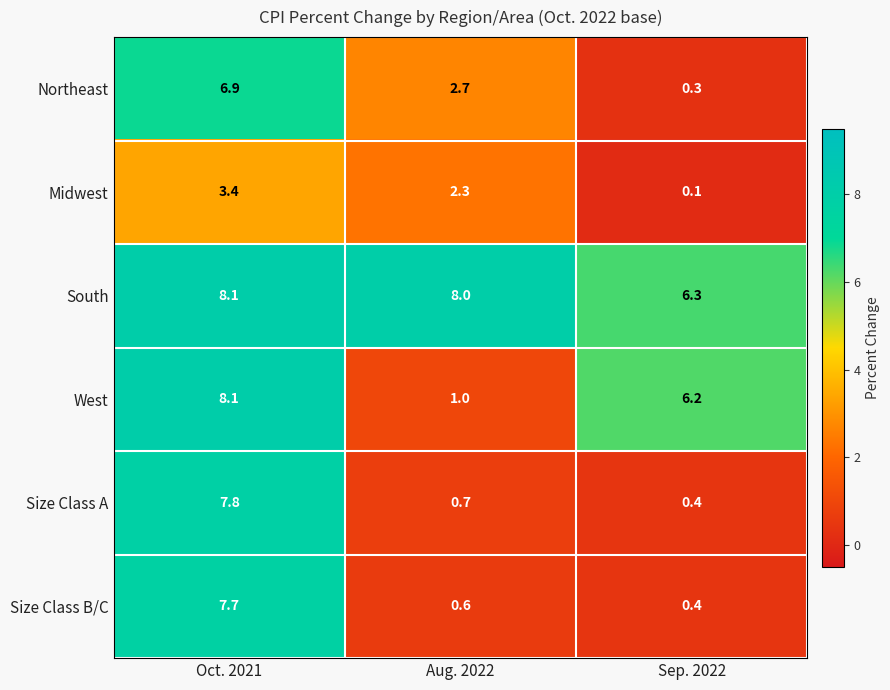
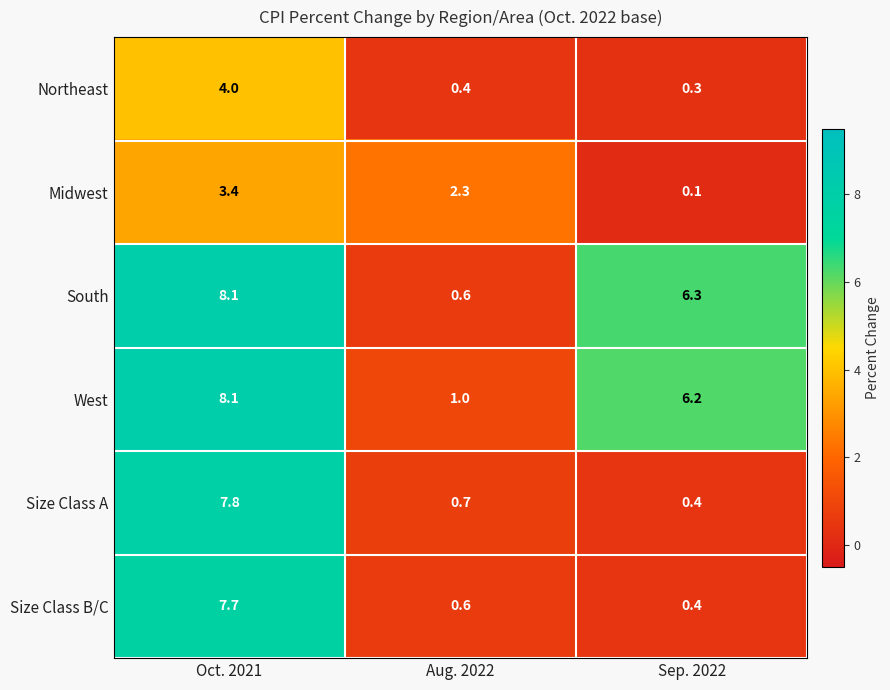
  {
    "Northeast": {
-     "Oct. 2021": 6.9,
-     "Aug. 2022": 2.7,
+     "Oct. 2021": 4.0,
+     "Aug. 2022": 0.4,
      "Sep. 2022": 0.3
    },
    "Midwest": {
      "Oct. 2021": 3.4,
      "Aug. 2022": 2.3,
      "Sep. 2022": 0.1
    },
    "South": {
      "Oct. 2021": 8.1,
-     "Aug. 2022": 8.0,
+     "Aug. 2022": 0.6,
      "Sep. 2022": 6.3
    },
    "West": {
      "Oct. 2021": 8.1,
      "Aug. 2022": 1.0,
      "Sep. 2022": 6.2
    },
    "Size Class A": {
      "Oct. 2021": 7.8,
      "Aug. 2022": 0.7,
      "Sep. 2022": 0.4
    },
    "Size Class B/C": {
      "Oct. 2021": 7.7,
      "Aug. 2022": 0.6,
      "Sep. 2022": 0.4
    }
  }
